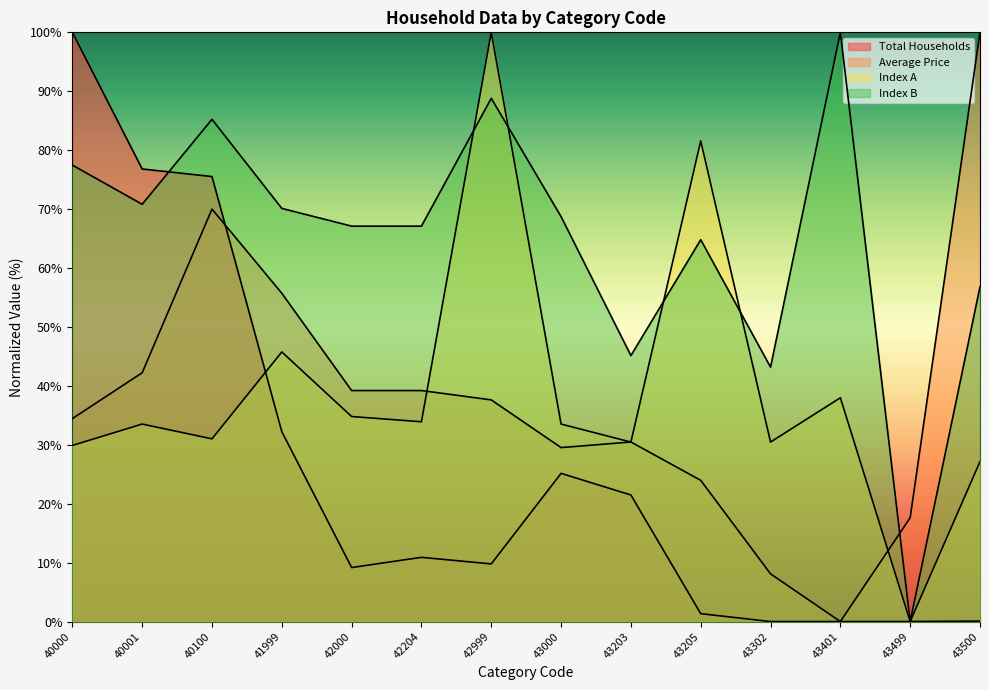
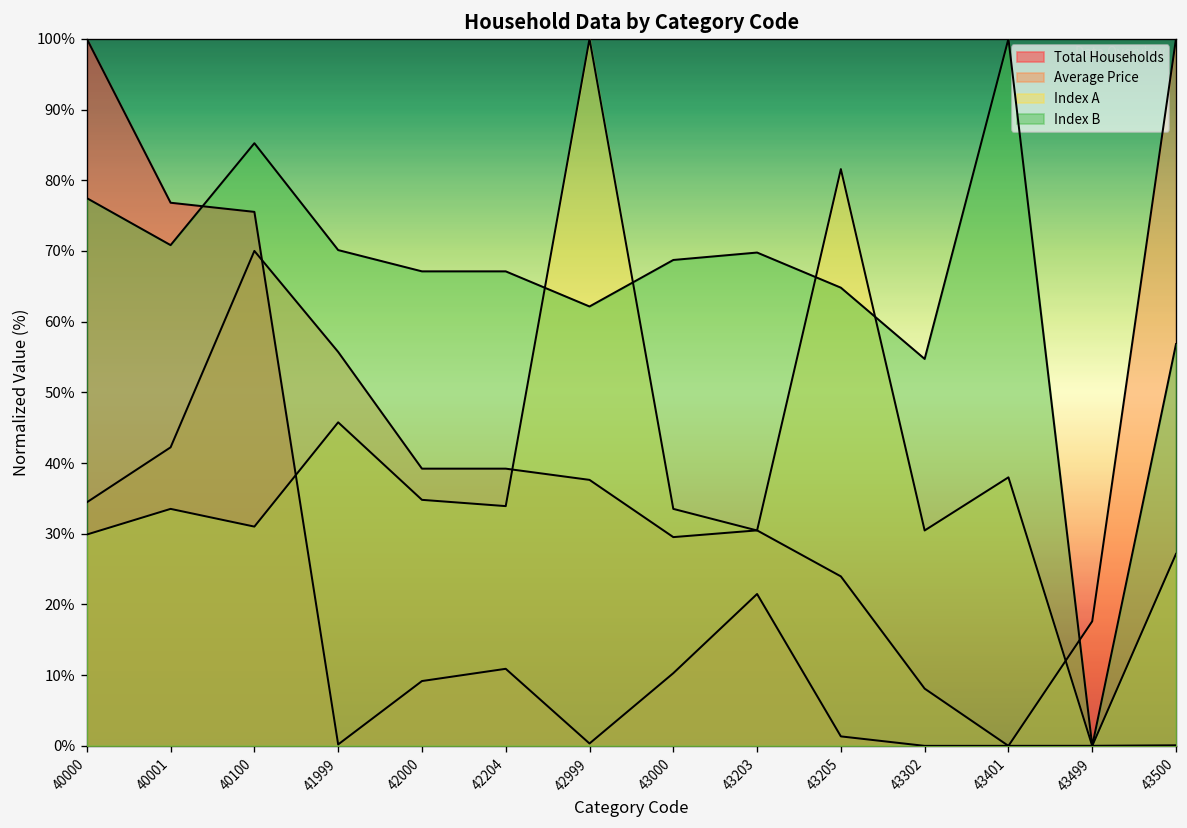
  {
    "Total Households": {
      "40000": "100%",
      "40001": "77%",
      "40100": "76%",
-     "41999": "32%",
+     "41999": "0%",
      "42000": "9%",
      "42204": "11%",
-     "42999": "10%",
-     "43000": "25%",
+     "42999": "0%",
+     "43000": "10%",
      "43203": "21%",
      "43205": "1%",
      "43302": "0%",
      "43500": "0%"
    },
    "Index B": {
      "40000": "77%",
      "40001": "71%",
      "40100": "85%",
      "41999": "70%",
      "42000": "67%",
      "42204": "67%",
-     "42999": "89%",
+     "42999": "62%",
      "43000": "69%",
-     "43203": "45%",
+     "43203": "70%",
      "43205": "65%",
-     "43302": "43%",
+     "43302": "55%",
      "43401": "100%",
      "43500": "57%"
    }
  }
